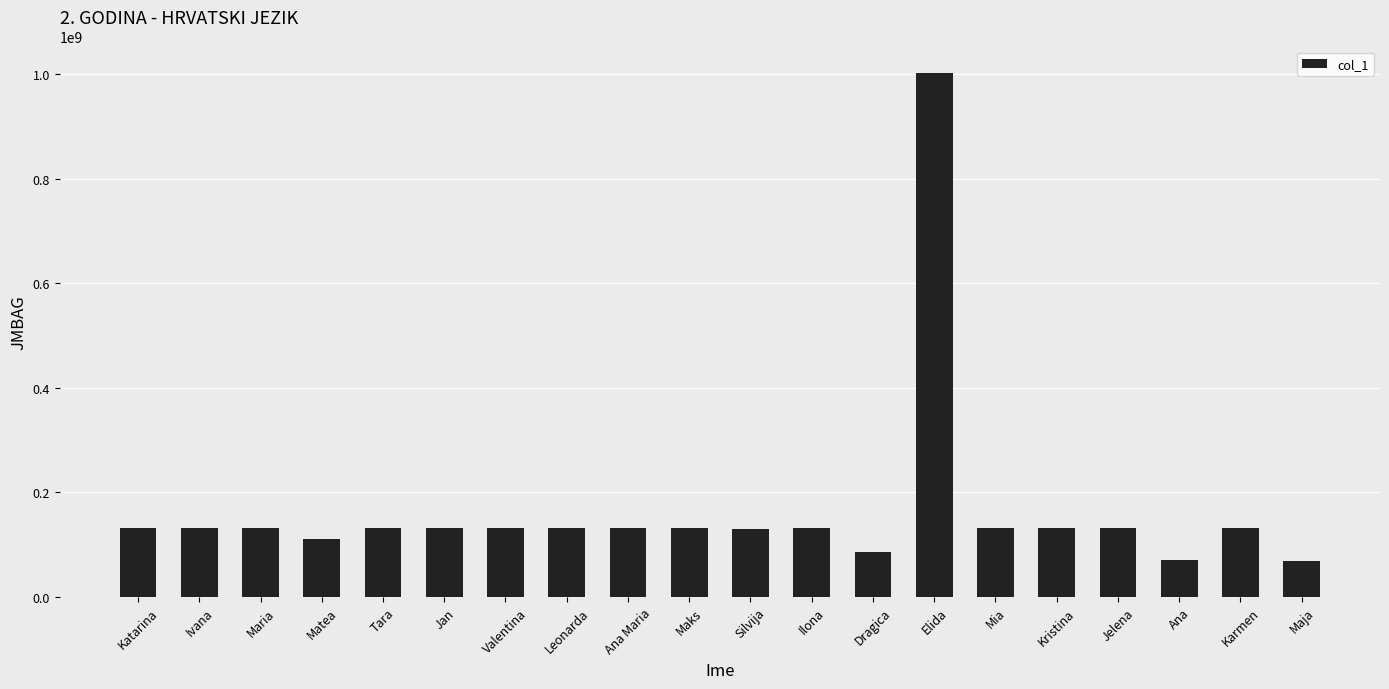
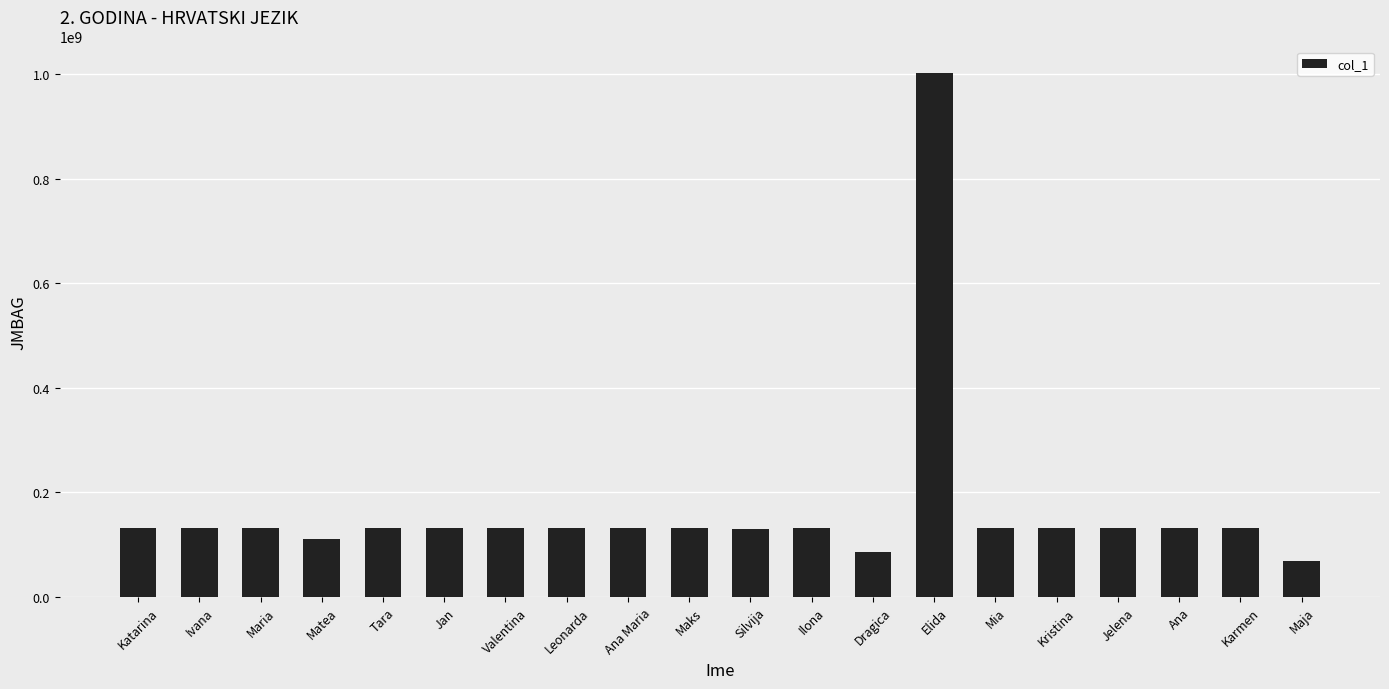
  {
    "Katarina": 130000000,
    "Ivana": 130000000,
    "Maria": 130000000,
    "Matea": 110000000,
    "Tara": 130000000,
    "Jan": 130000000,
    "Valentina": 130000000,
    "Leonarda": 130000000,
    "Ana Maria": 130000000,
    "Maks": 130000000,
    "Silvija": 130000000,
    "Ilona": 130000000,
    "Dragica": 90000000,
    "Elida": 1000000000,
    "Mia": 130000000,
    "Kristina": 130000000,
    "Jelena": 130000000,
-   "Ana": 70000000,
+   "Ana": 130000000,
    "Karmen": 130000000,
    "Maja": 70000000
  }
